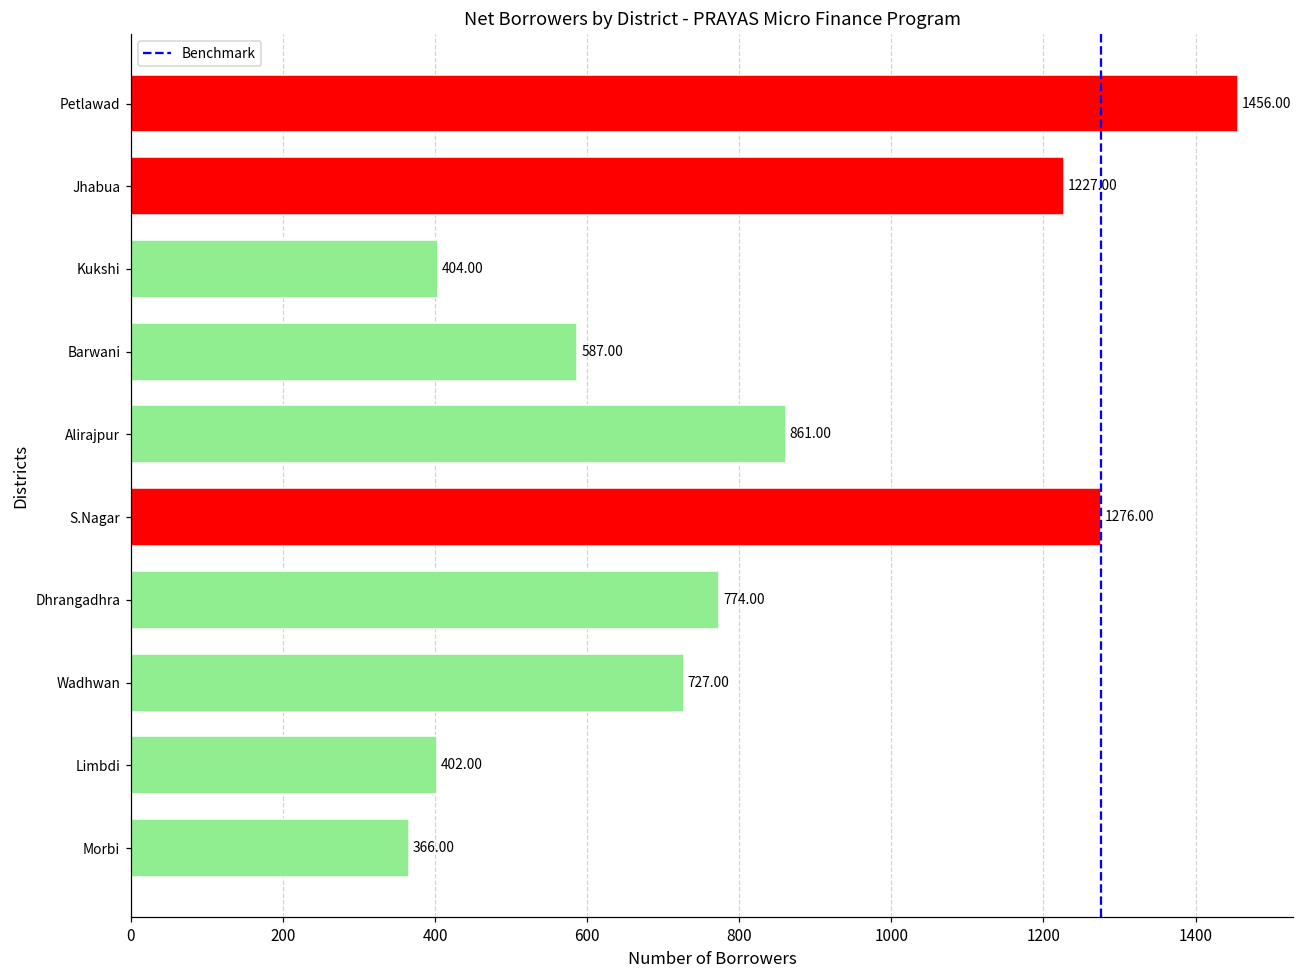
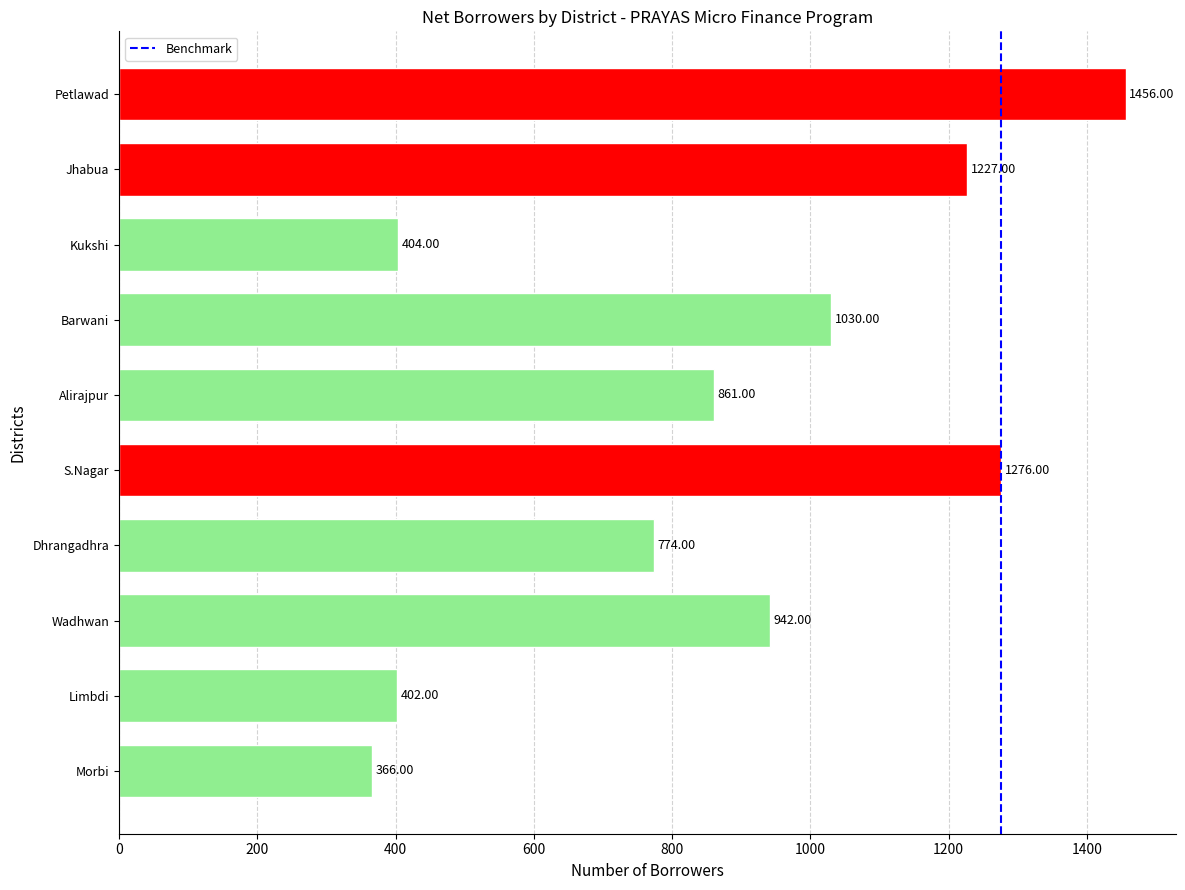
  {
    "Petlawad": 1456.00,
    "Jhabua": 1227.00,
    "Kukshi": 404.00,
-   "Barwani": 587.00,
+   "Barwani": 1030.00,
    "Alirajpur": 861.00,
    "S.Nagar": 1276.00,
    "Dhrangadhra": 774.00,
-   "Wadhwan": 727.00,
+   "Wadhwan": 942.00,
    "Limbdi": 402.00,
    "Morbi": 366.00
  }
